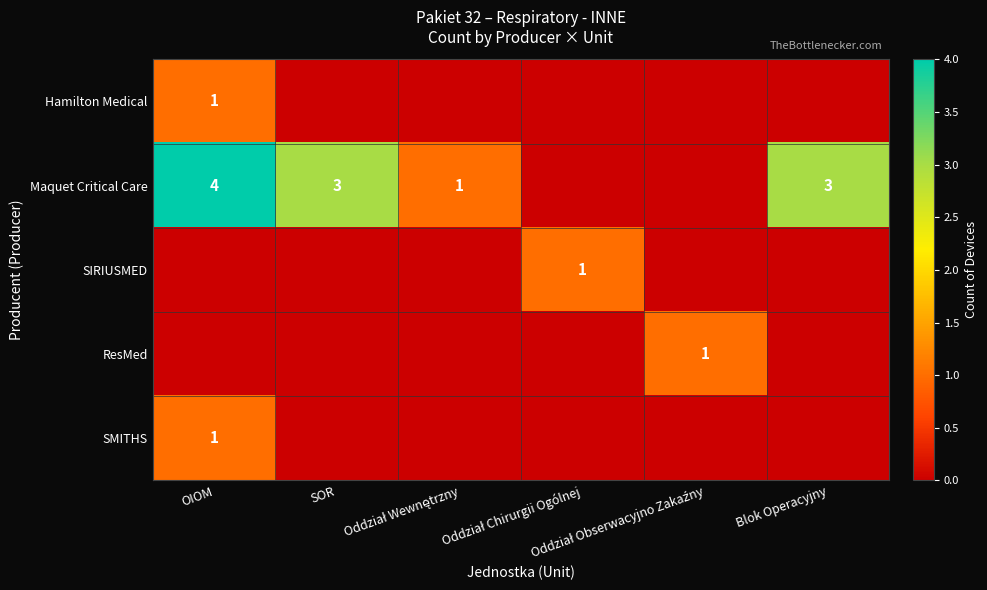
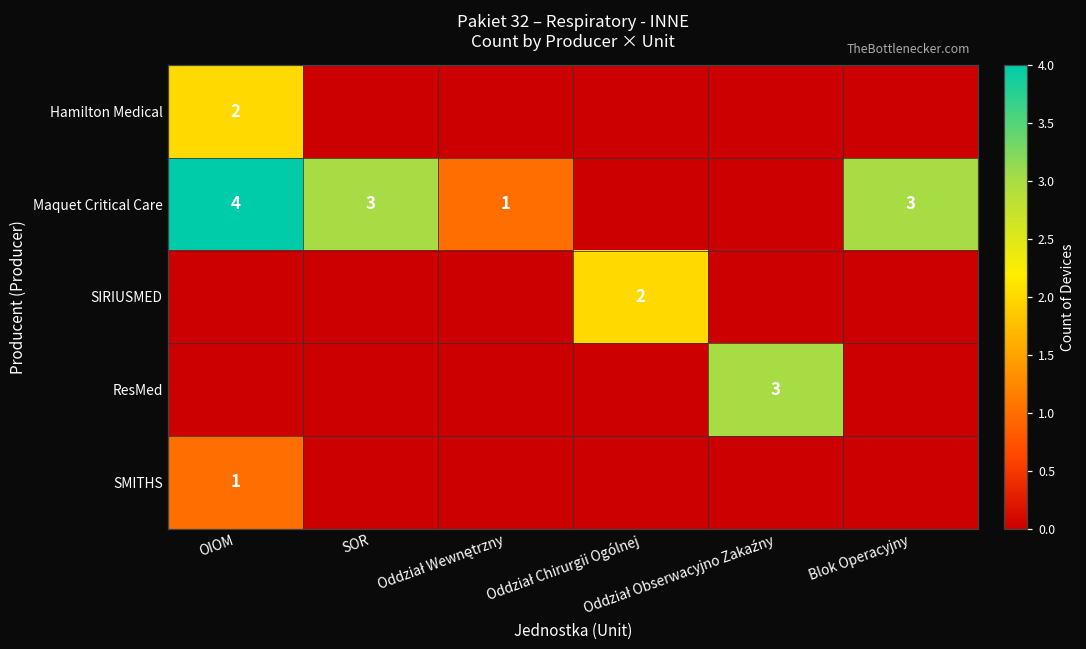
  {
    "Hamilton Medical": {
-     "OIOM": 1
+     "OIOM": 2
    },
    "Maquet Critical Care": {
      "OIOM": 4,
      "SOR": 3,
      "Oddział Wewnętrzny": 1,
      "Blok Operacyjny": 3
    },
    "SIRIUSMED": {
-     "Oddział Chirurgii Ogólnej": 1
+     "Oddział Chirurgii Ogólnej": 2
    },
    "ResMed": {
-     "Oddział Obserwacyjno Zakaźny": 1
+     "Oddział Obserwacyjno Zakaźny": 3
    },
    "SMITHS": {
      "OIOM": 1
    }
  }
